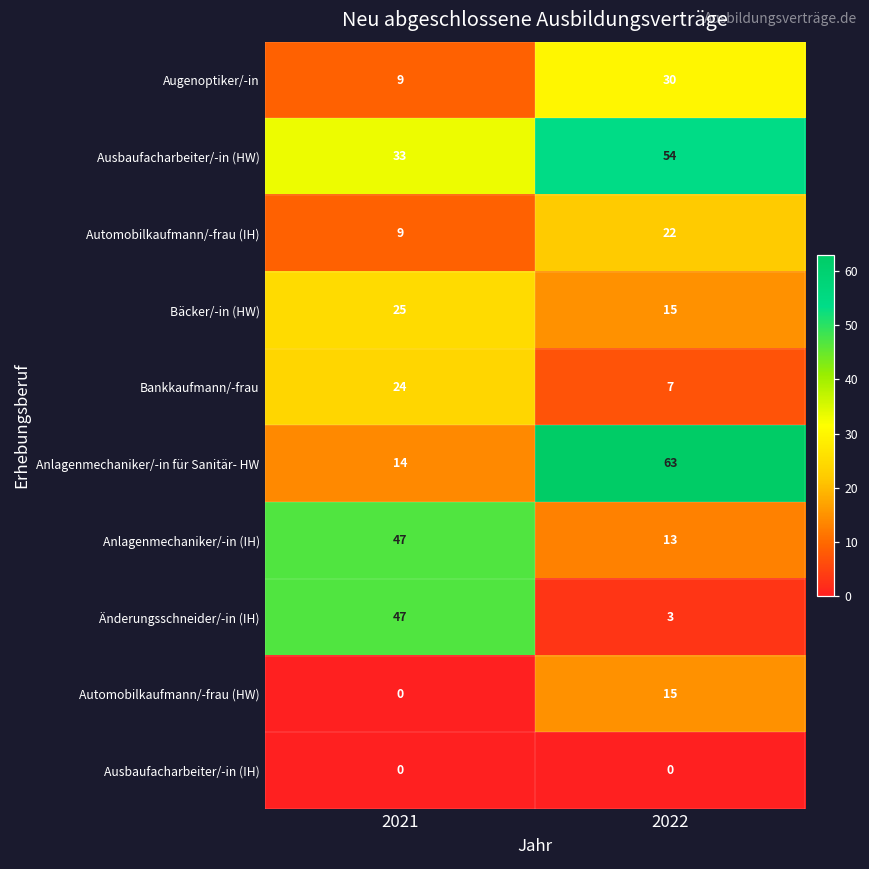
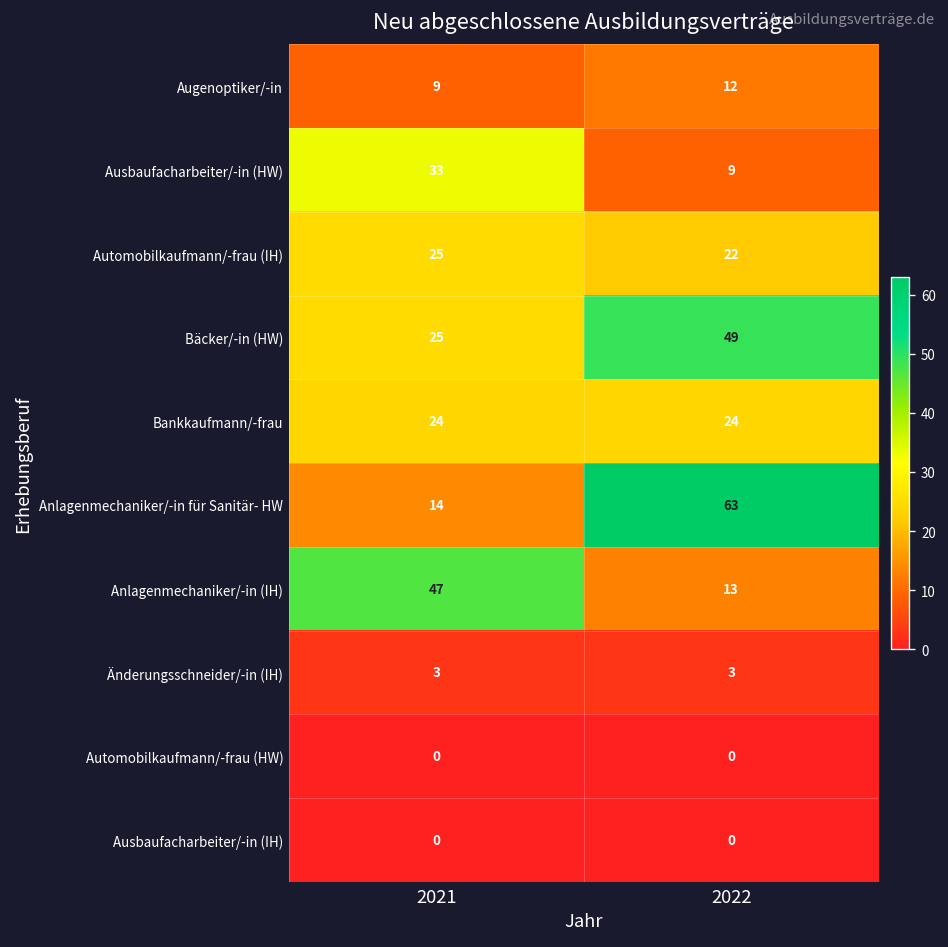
  {
    "Augenoptiker/-in": {
      "2021": 9,
-     "2022": 30
+     "2022": 12
    },
    "Ausbaufacharbeiter/-in (HW)": {
      "2021": 33,
-     "2022": 54
+     "2022": 9
    },
    "Automobilkaufmann/-frau (IH)": {
-     "2021": 9,
+     "2021": 25,
      "2022": 22
    },
    "Bäcker/-in (HW)": {
      "2021": 25,
-     "2022": 15
+     "2022": 49
    },
    "Bankkaufmann/-frau": {
      "2021": 24,
-     "2022": 7
+     "2022": 24
    },
    "Anlagenmechaniker/-in für Sanitär- HW": {
      "2021": 14,
      "2022": 63
    },
    "Anlagenmechaniker/-in (IH)": {
      "2021": 47,
      "2022": 13
    },
    "Änderungsschneider/-in (IH)": {
-     "2021": 47,
+     "2021": 3,
      "2022": 3
    },
    "Automobilkaufmann/-frau (HW)": {
      "2021": 0,
-     "2022": 15
+     "2022": 0
    },
    "Ausbaufacharbeiter/-in (IH)": {
      "2021": 0,
      "2022": 0
    }
  }
